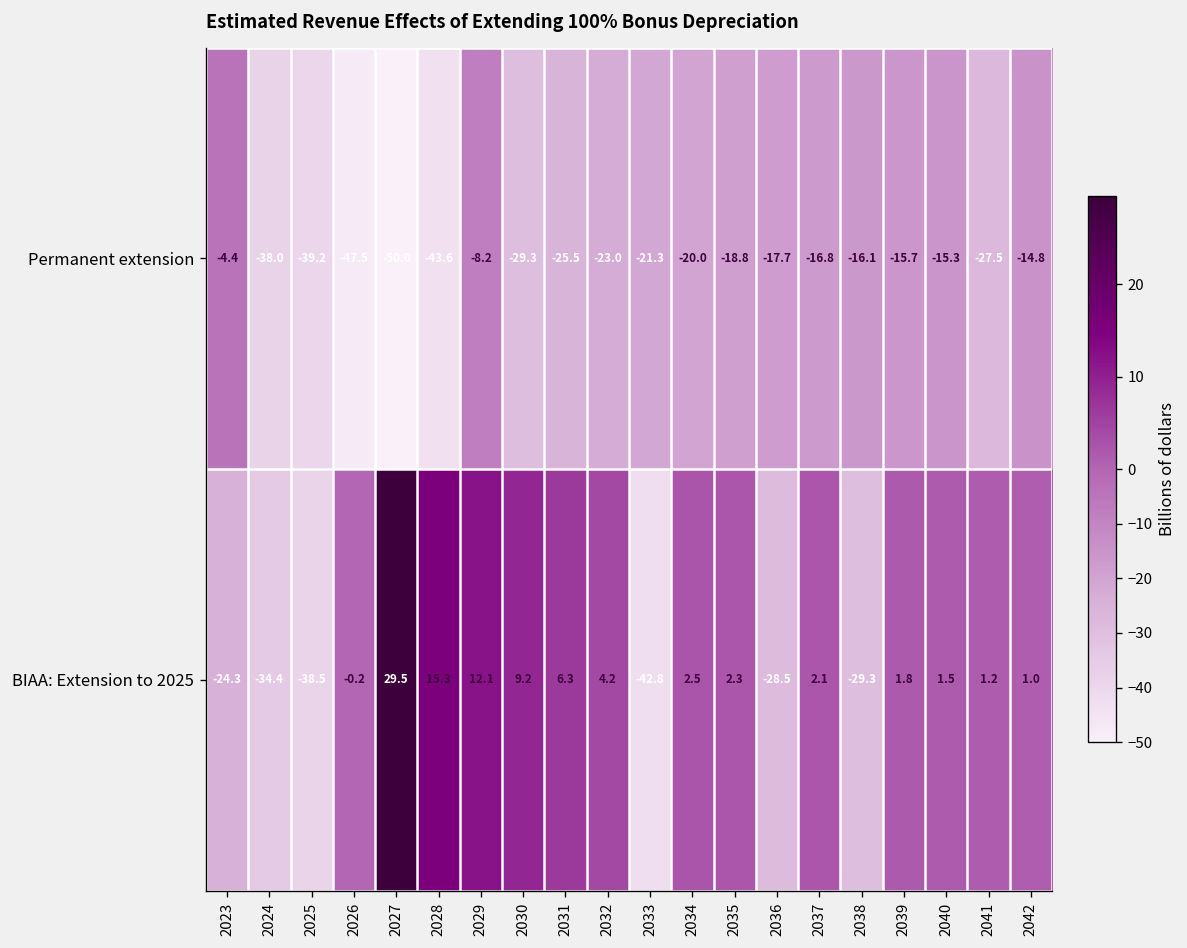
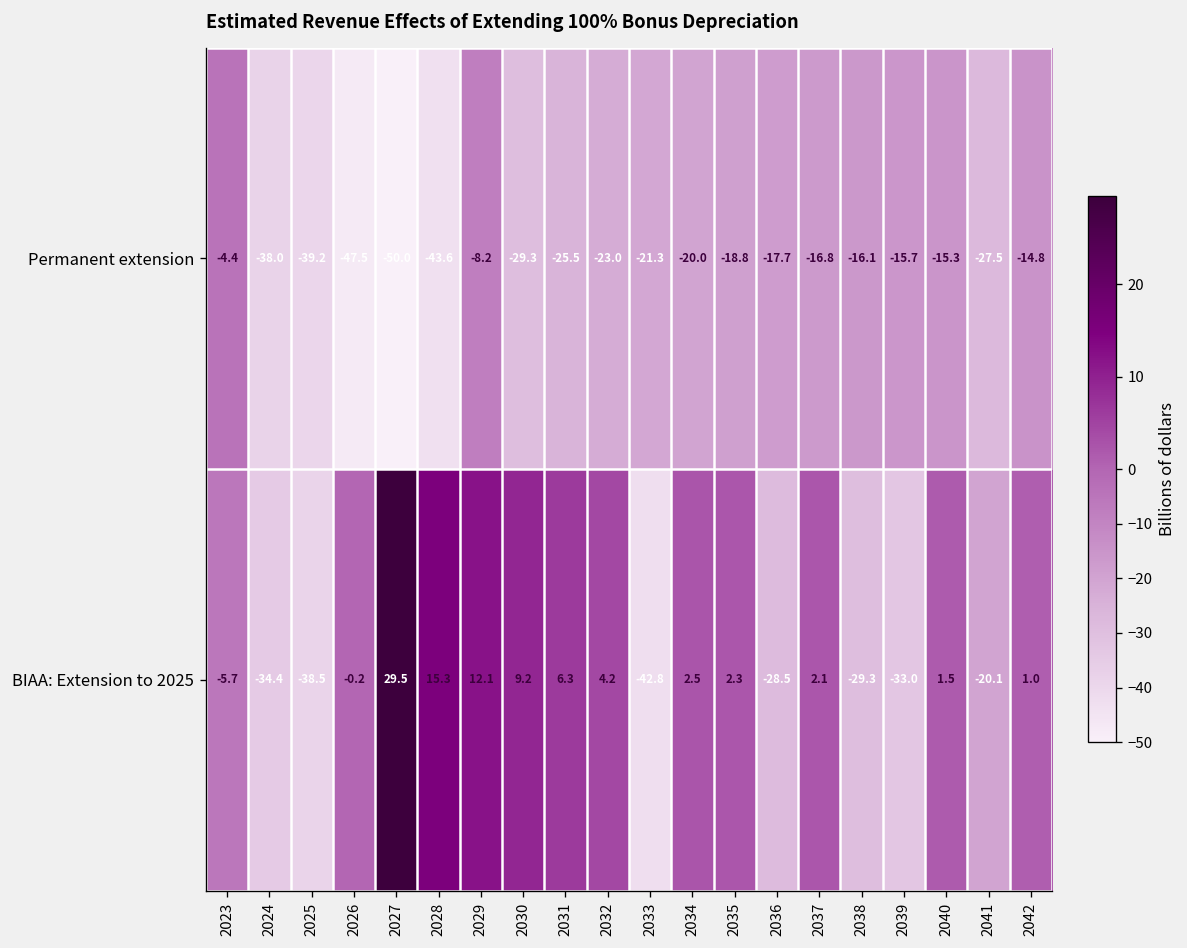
  {
    "Permanent extension": {
      "2023": -4.4,
      "2029": -8.2,
      "2030": -29.3,
      "2031": -25.5,
      "2032": -23.0,
      "2033": -21.3,
      "2034": -20.0,
      "2035": -18.8,
      "2036": -17.7,
      "2037": -16.8,
      "2038": -16.1,
      "2039": -15.7,
      "2040": -15.3,
      "2041": -27.5,
      "2042": -14.8
    },
    "BIAA: Extension to 2025": {
-     "2023": -24.3,
+     "2023": -5.7,
      "2024": -34.4,
      "2026": -0.2,
      "2027": 29.5,
      "2028": 15.3,
      "2029": 12.1,
      "2030": 9.2,
      "2031": 6.3,
      "2032": 4.2,
      "2034": 2.5,
      "2035": 2.3,
      "2036": -28.5,
      "2037": 2.1,
      "2038": -29.3,
-     "2039": 1.8,
+     "2039": -33.0,
      "2040": 1.5,
-     "2041": 1.2,
+     "2041": -20.1,
      "2042": 1.0
    }
  }
